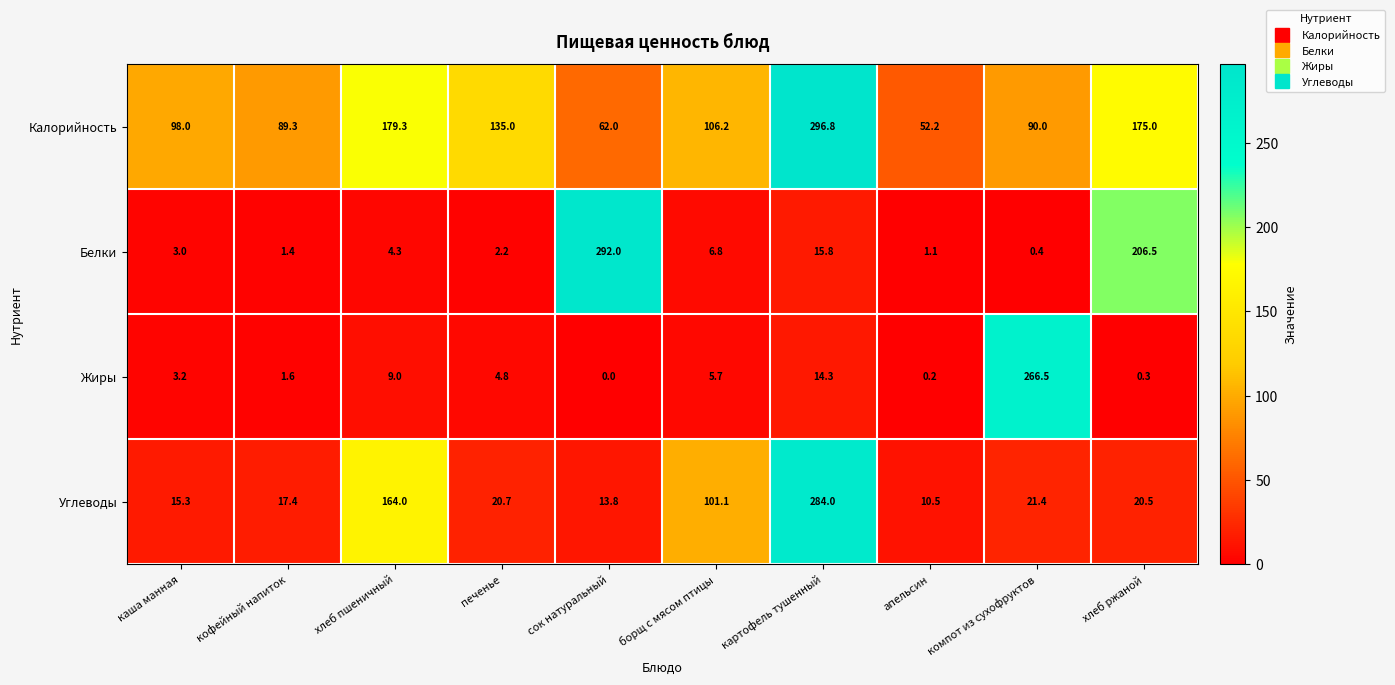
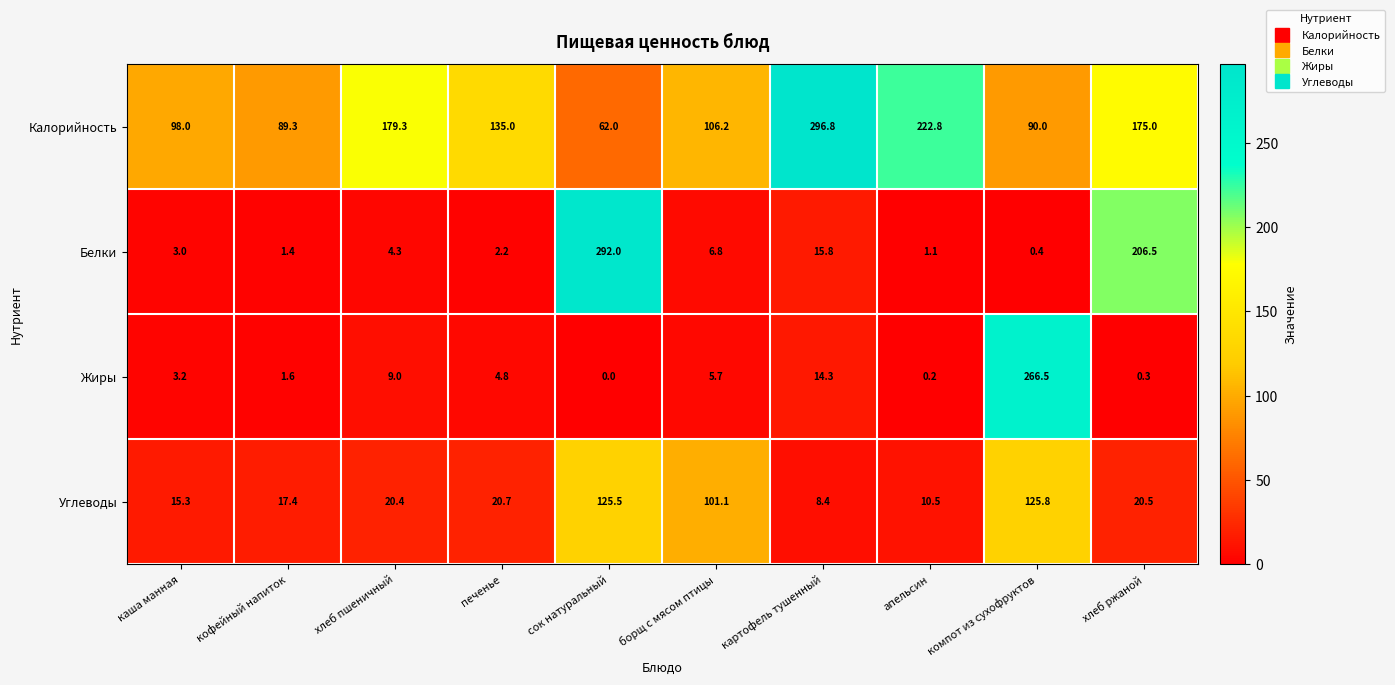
  {
    "Калорийность": {
      "каша манная": 98.0,
      "кофейный напиток": 89.3,
      "хлеб пшеничный": 179.3,
      "печенье": 135.0,
      "сок натуральный": 62.0,
      "борщ с мясом птицы": 106.2,
      "картофель тушенный": 296.8,
-     "апельсин": 52.2,
+     "апельсин": 222.8,
      "компот из сухофруктов": 90.0,
      "хлеб ржаной": 175.0
    },
    "Белки": {
      "каша манная": 3.0,
      "кофейный напиток": 1.4,
      "хлеб пшеничный": 4.3,
      "печенье": 2.2,
      "сок натуральный": 292.0,
      "борщ с мясом птицы": 6.8,
      "картофель тушенный": 15.8,
      "апельсин": 1.1,
      "компот из сухофруктов": 0.4,
      "хлеб ржаной": 206.5
    },
    "Жиры": {
      "каша манная": 3.2,
      "кофейный напиток": 1.6,
      "хлеб пшеничный": 9.0,
      "печенье": 4.8,
      "сок натуральный": 0.0,
      "борщ с мясом птицы": 5.7,
      "картофель тушенный": 14.3,
      "апельсин": 0.2,
      "компот из сухофруктов": 266.5,
      "хлеб ржаной": 0.3
    },
    "Углеводы": {
      "каша манная": 15.3,
      "кофейный напиток": 17.4,
-     "хлеб пшеничный": 164.0,
+     "хлеб пшеничный": 20.4,
      "печенье": 20.7,
-     "сок натуральный": 13.8,
+     "сок натуральный": 125.5,
      "борщ с мясом птицы": 101.1,
-     "картофель тушенный": 284.0,
+     "картофель тушенный": 8.4,
      "апельсин": 10.5,
-     "компот из сухофруктов": 21.4,
+     "компот из сухофруктов": 125.8,
      "хлеб ржаной": 20.5
    }
  }
